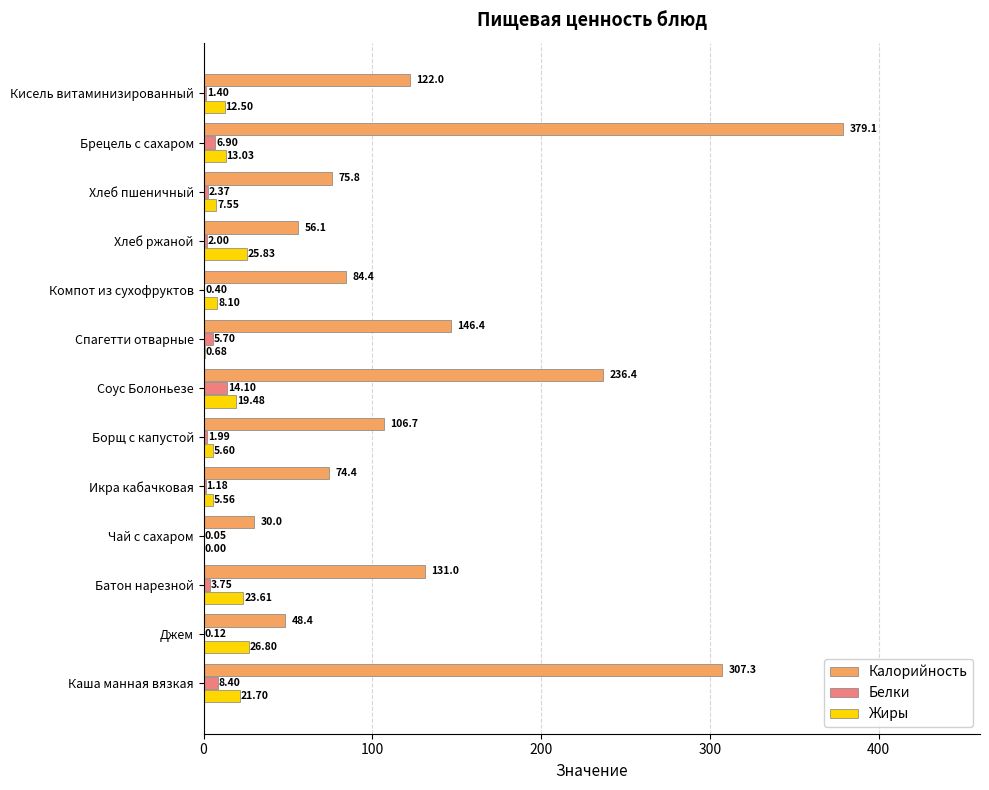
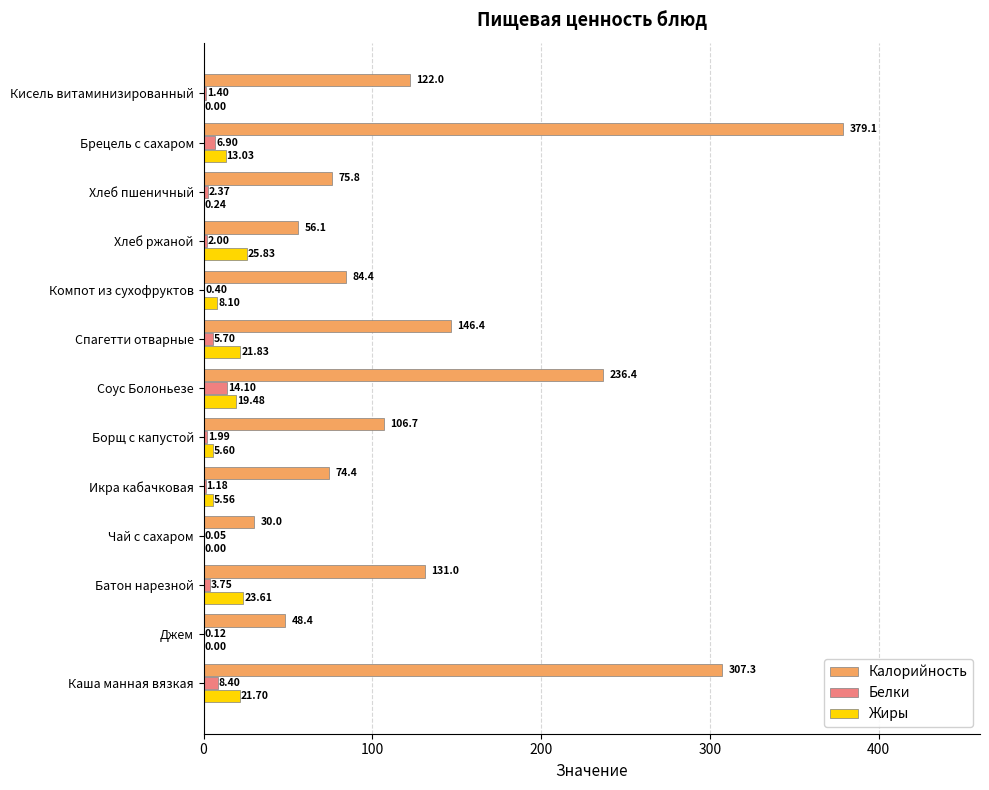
  {
    "Жиры": {
-     "Кисель витаминизированный": 12.50,
+     "Кисель витаминизированный": 0.00,
      "Брецель с сахаром": 13.03,
-     "Хлеб пшеничный": 7.55,
+     "Хлеб пшеничный": 0.24,
      "Хлеб ржаной": 25.83,
      "Компот из сухофруктов": 8.10,
-     "Спагетти отварные": 0.68,
+     "Спагетти отварные": 21.83,
      "Соус Болоньезе": 19.48,
      "Борщ с капустой": 5.60,
      "Икра кабачковая": 5.56,
      "Чай с сахаром": 0.00,
      "Батон нарезной": 23.61,
-     "Джем": 26.80,
+     "Джем": 0.00,
      "Каша манная вязкая": 21.70
    }
  }
